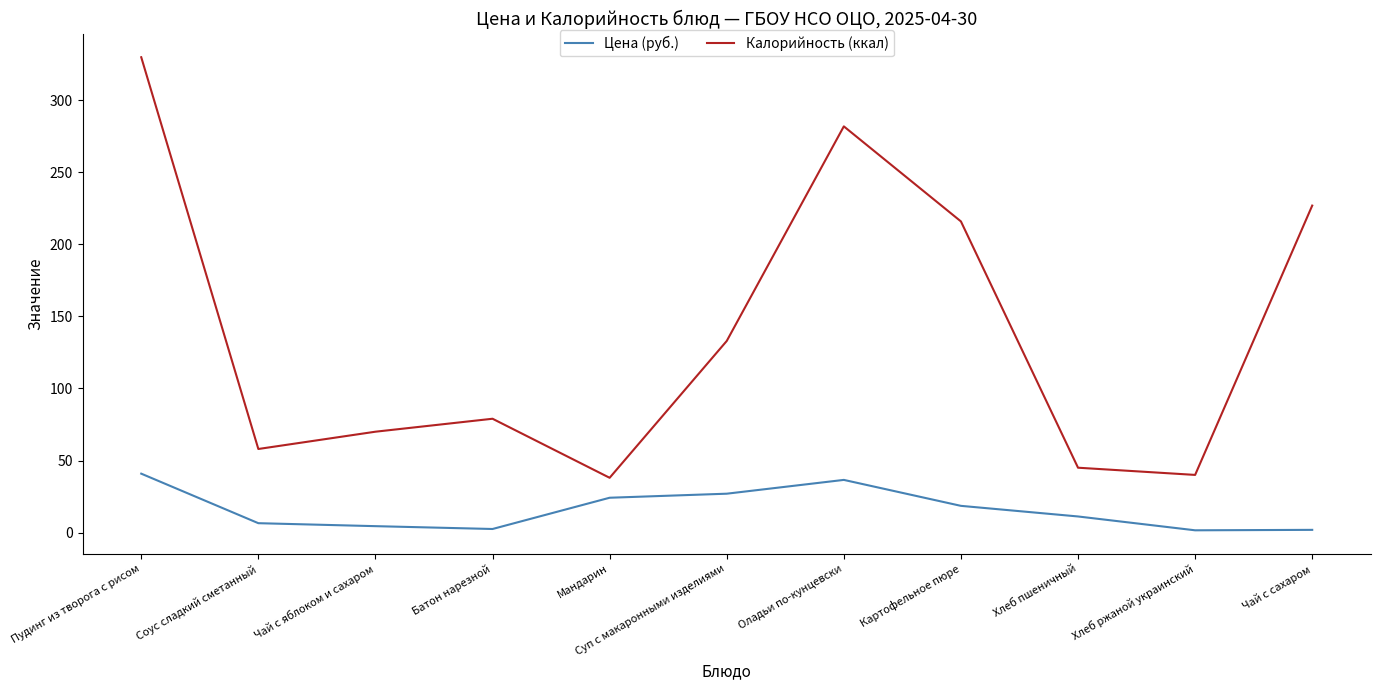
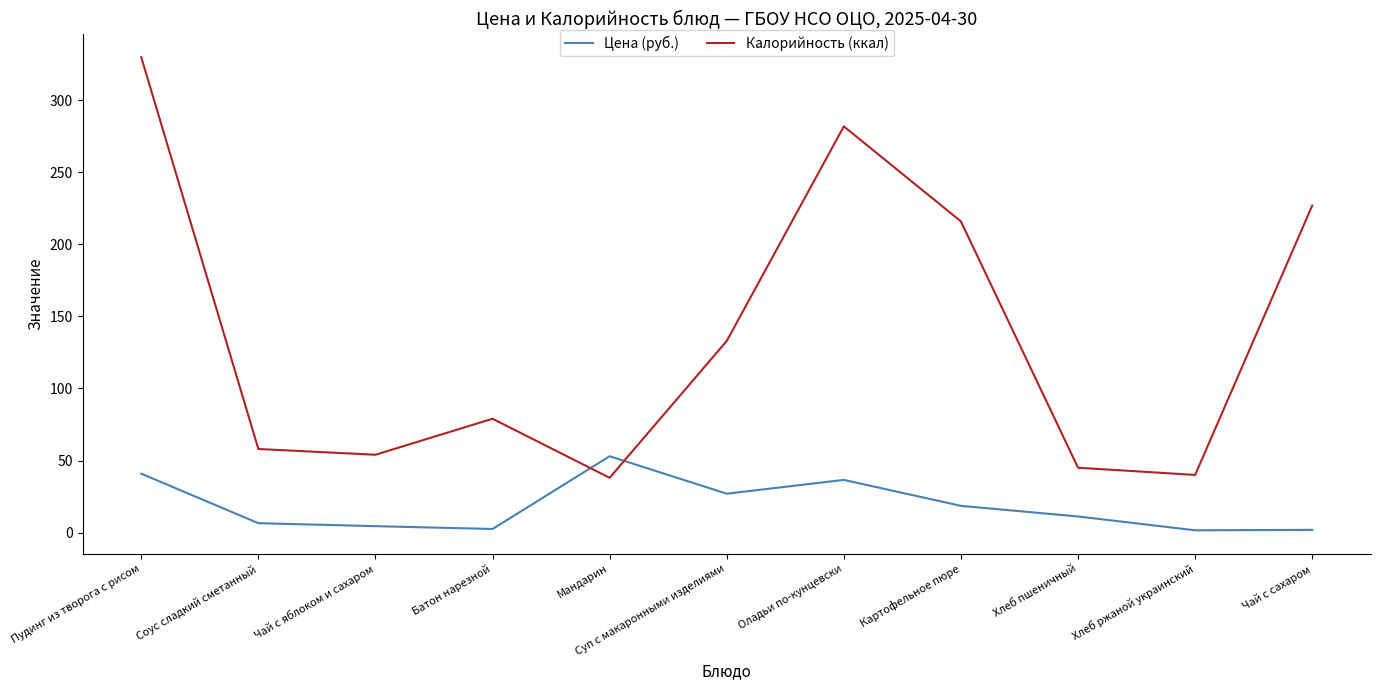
  {
    "Цена (руб.)": {
      "Пудинг из творога с рисом": 41,
      "Соус сладкий сметанный": 6,
      "Чай с яблоком и сахаром": 4,
      "Батон нарезной": 2,
-     "Мандарин": 24,
+     "Мандарин": 53,
      "Суп с макаронными изделиями": 27,
      "Оладьи по-кунцевски": 37,
      "Картофельное пюре": 19,
      "Хлеб пшеничный": 11,
      "Хлеб ржаной украинский": 2,
      "Чай с сахаром": 2
    },
    "Калорийность (ккал)": {
      "Пудинг из творога с рисом": 330,
      "Соус сладкий сметанный": 58,
-     "Чай с яблоком и сахаром": 70,
+     "Чай с яблоком и сахаром": 54,
      "Батон нарезной": 79,
      "Мандарин": 38,
      "Суп с макаронными изделиями": 133,
      "Оладьи по-кунцевски": 282,
      "Картофельное пюре": 216,
      "Хлеб пшеничный": 45,
      "Хлеб ржаной украинский": 40,
      "Чай с сахаром": 227
    }
  }
